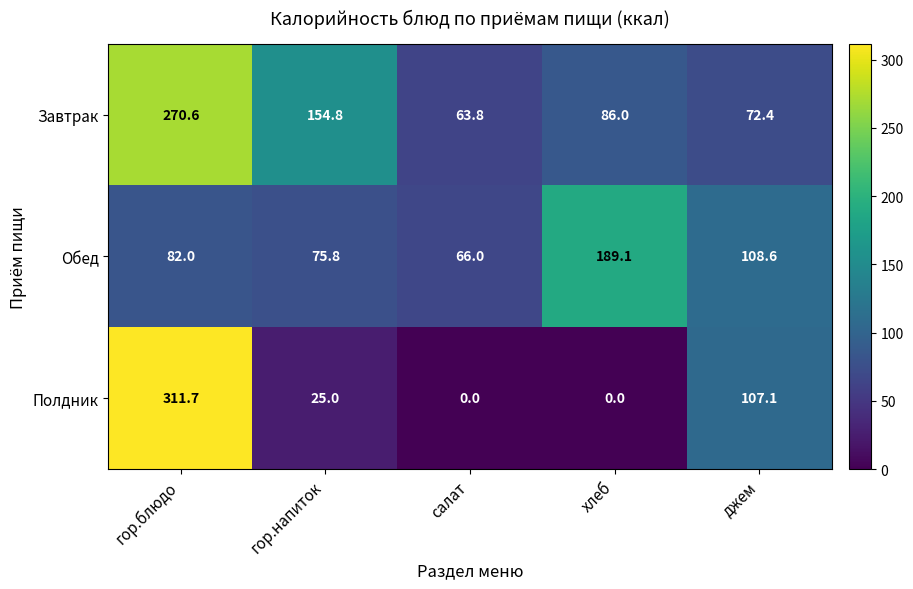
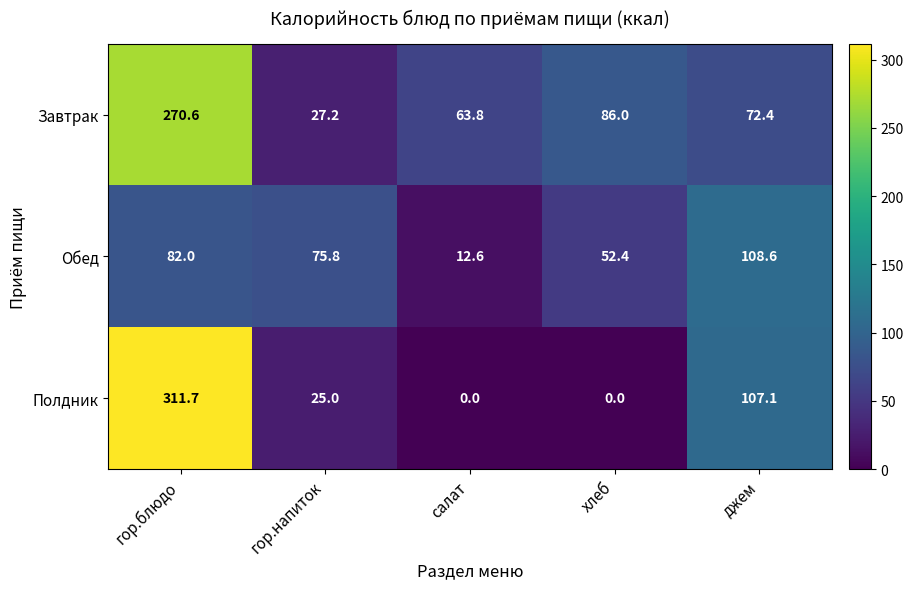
  {
    "Завтрак": {
      "гор.блюдо": 270.6,
-     "гор.напиток": 154.8,
+     "гор.напиток": 27.2,
      "салат": 63.8,
      "хлеб": 86.0,
      "джем": 72.4
    },
    "Обед": {
      "гор.блюдо": 82.0,
      "гор.напиток": 75.8,
-     "салат": 66.0,
-     "хлеб": 189.1,
+     "салат": 12.6,
+     "хлеб": 52.4,
      "джем": 108.6
    },
    "Полдник": {
      "гор.блюдо": 311.7,
      "гор.напиток": 25.0,
      "салат": 0.0,
      "хлеб": 0.0,
      "джем": 107.1
    }
  }
